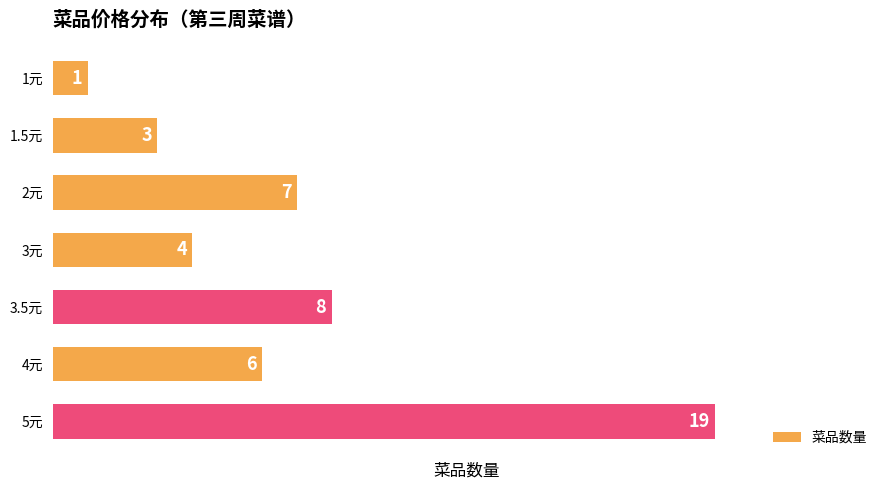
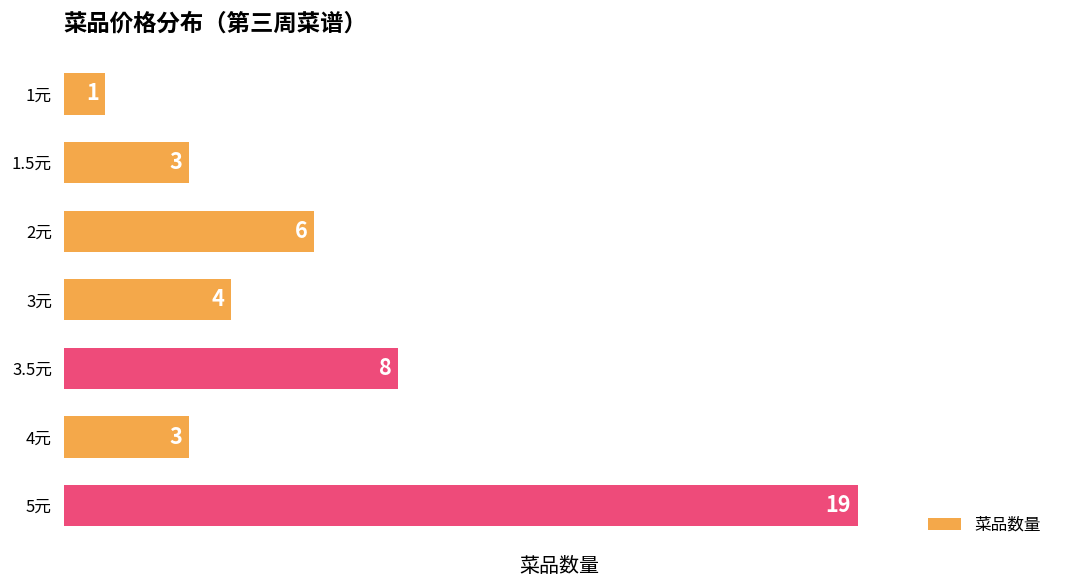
  {
    "1元": 1,
    "1.5元": 3,
-   "2元": 7,
+   "2元": 6,
    "3元": 4,
    "3.5元": 8,
-   "4元": 6,
+   "4元": 3,
    "5元": 19
  }
